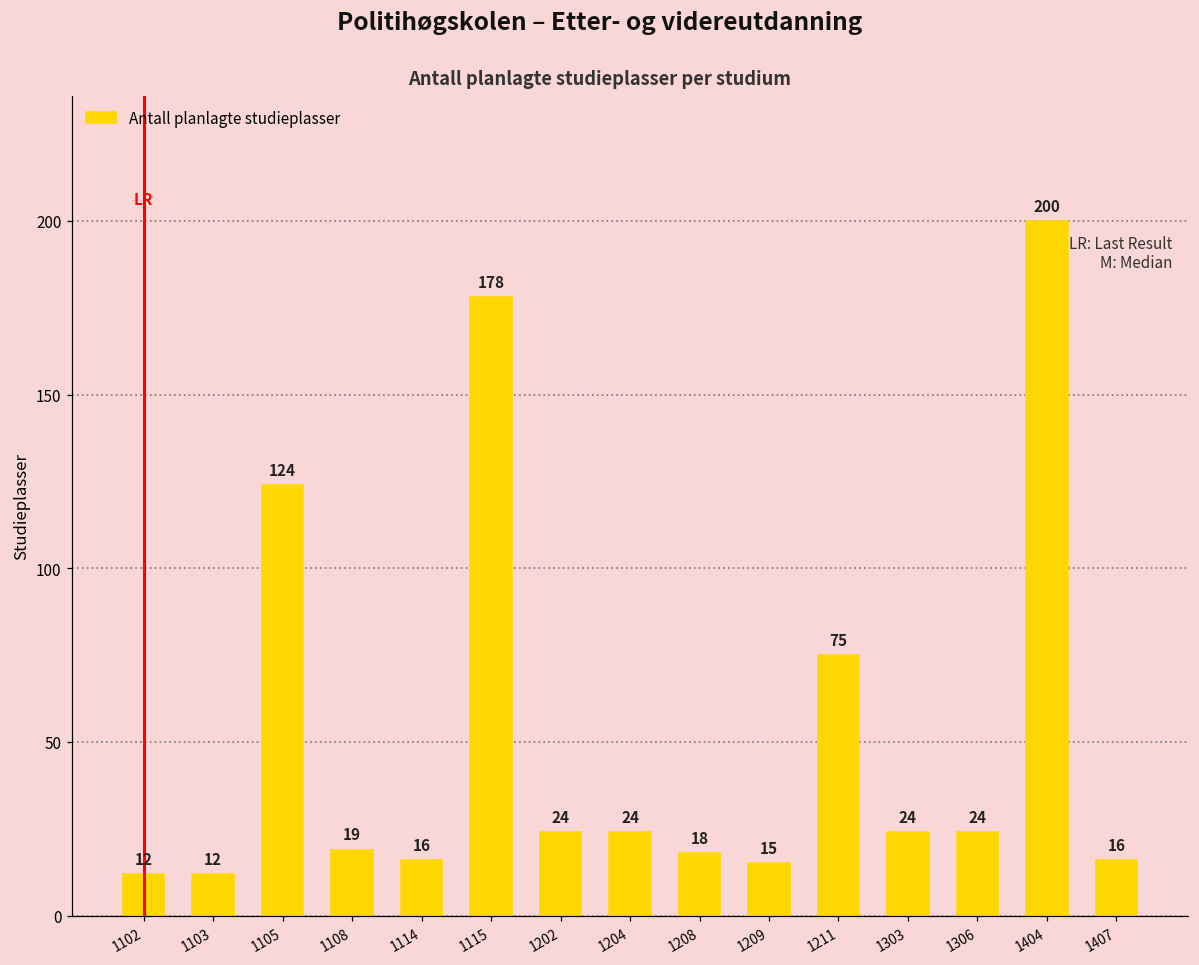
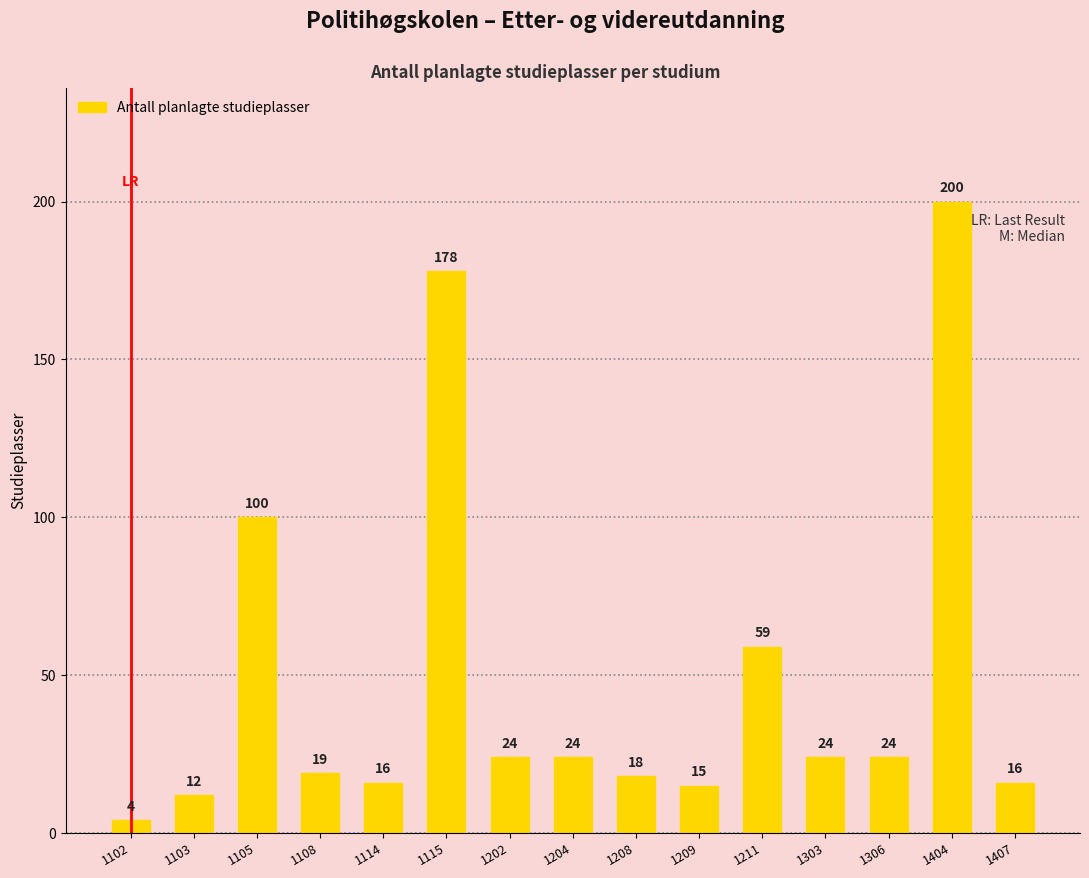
  {
-   "1102": 12,
+   "1102": 4,
    "1103": 12,
-   "1105": 124,
+   "1105": 100,
    "1108": 19,
    "1114": 16,
    "1115": 178,
    "1202": 24,
    "1204": 24,
    "1208": 18,
    "1209": 15,
-   "1211": 75,
+   "1211": 59,
    "1303": 24,
    "1306": 24,
    "1404": 200,
    "1407": 16
  }
